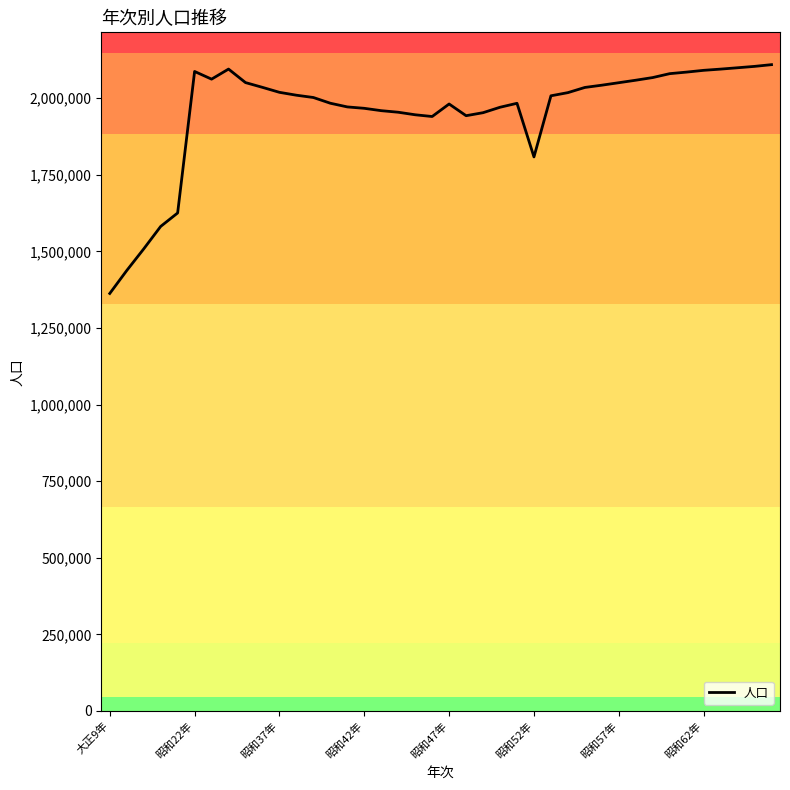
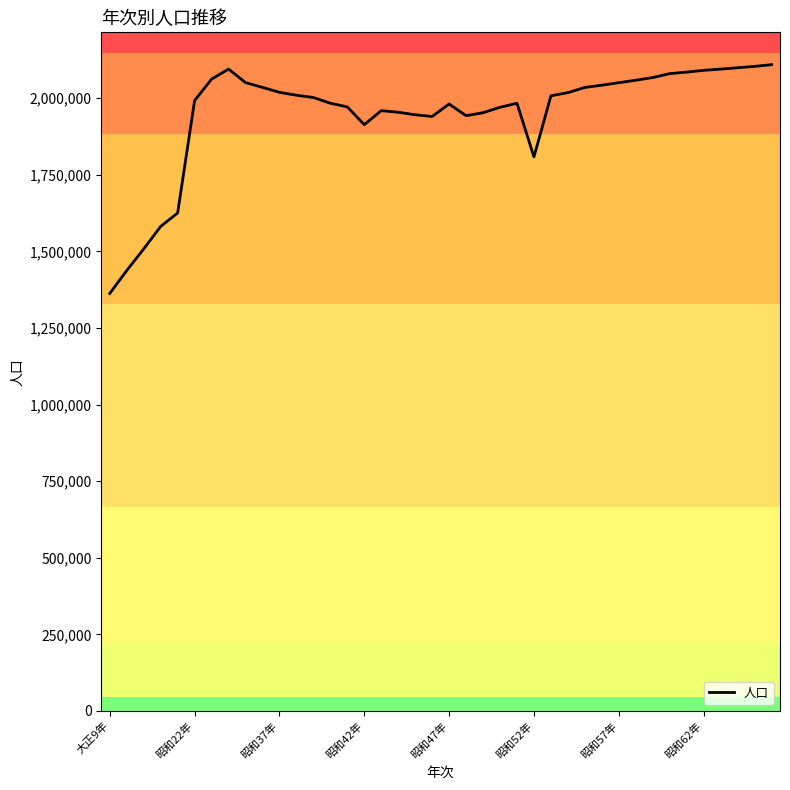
  {
    "大正9年": "1,360,000",
-   "昭和22年": "2,090,000",
+   "昭和22年": "1,990,000",
    "昭和37年": "2,020,000",
-   "昭和42年": "1,970,000",
+   "昭和42年": "1,910,000",
    "昭和47年": "1,980,000",
    "昭和52年": "1,810,000",
    "昭和57年": "2,050,000",
    "昭和62年": "2,090,000"
  }
